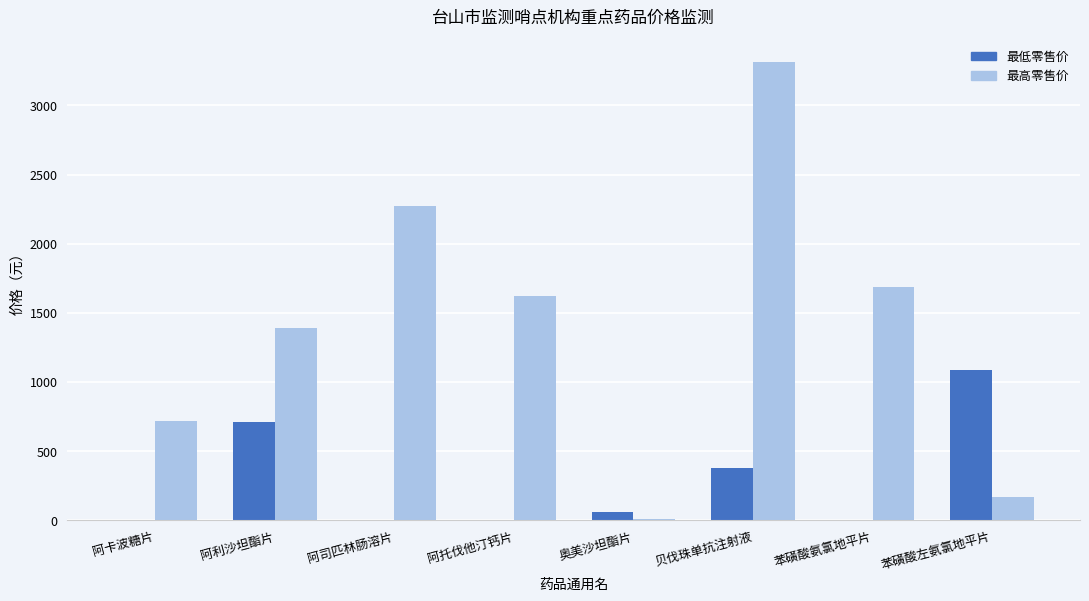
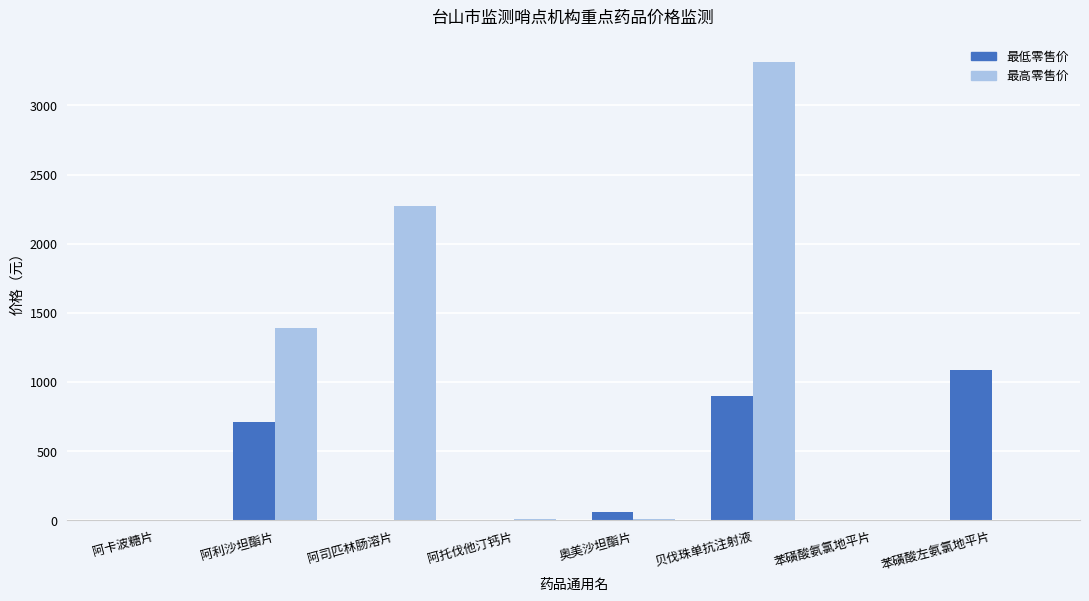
  {
    "最低零售价": {
      "阿利沙坦酯片": 710,
      "奥美沙坦酯片": 60,
-     "贝伐珠单抗注射液": 380,
+     "贝伐珠单抗注射液": 900,
      "苯磺酸左氨氯地平片": 1090
    },
    "最高零售价": {
-     "阿卡波糖片": 710,
+     "阿卡波糖片": 0,
      "阿利沙坦酯片": 1390,
      "阿司匹林肠溶片": 2270,
-     "阿托伐他汀钙片": 1620,
+     "阿托伐他汀钙片": 10,
      "贝伐珠单抗注射液": 3310,
-     "苯磺酸氨氯地平片": 1690,
-     "苯磺酸左氨氯地平片": 160
+     "苯磺酸氨氯地平片": 0,
+     "苯磺酸左氨氯地平片": 0
    }
  }
